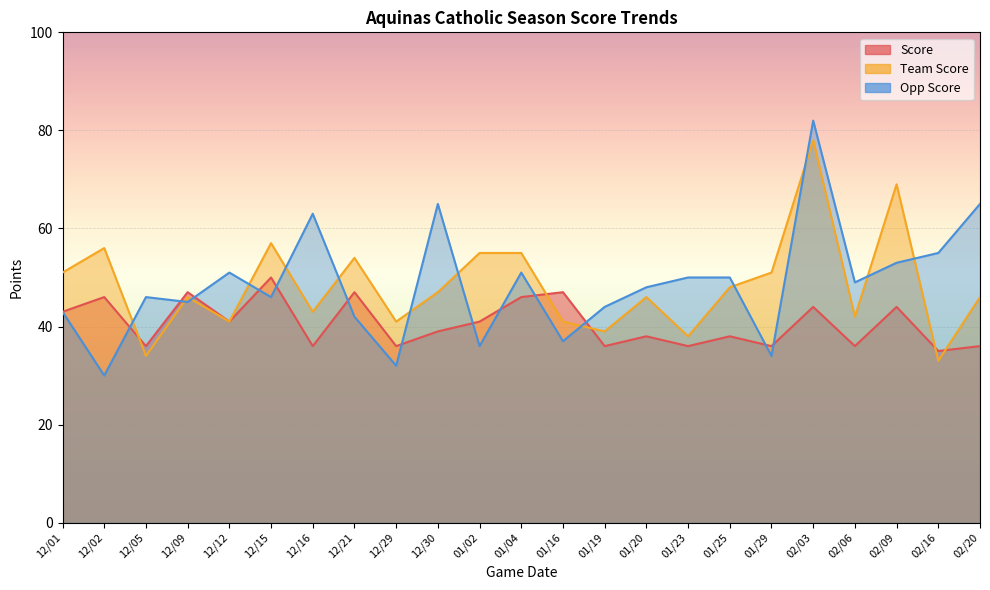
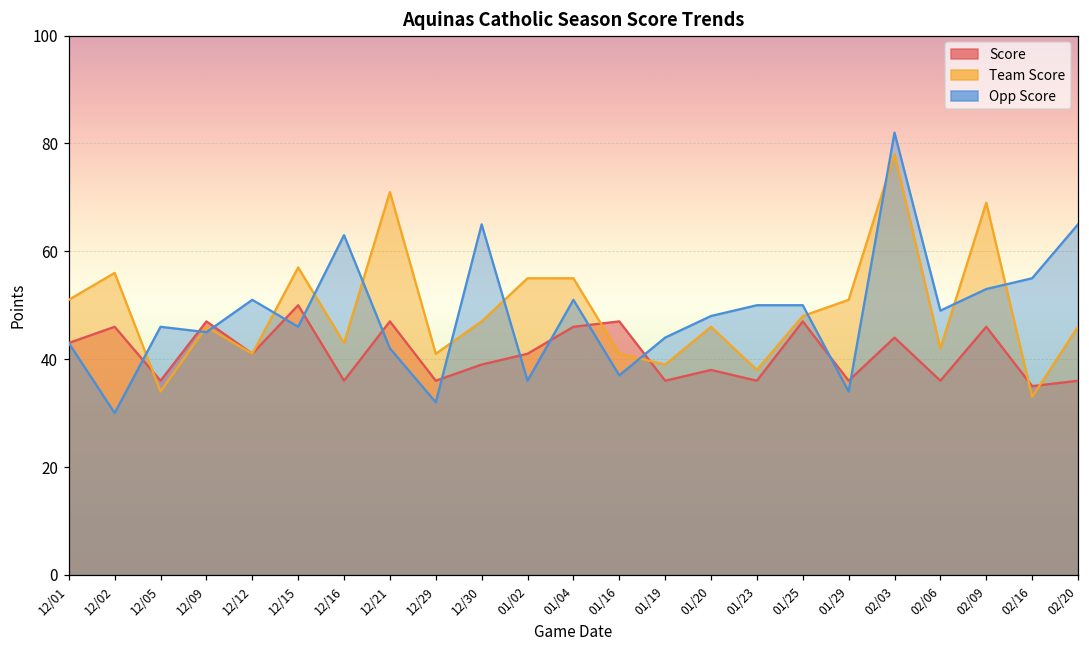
  {
    "Score": {
      "12/02": 46,
      "12/05": 36,
      "12/09": 47,
      "12/15": 50,
      "12/16": 36,
      "12/21": 47,
      "12/29": 36,
      "12/30": 39,
      "01/02": 41,
      "01/04": 46,
      "01/16": 47,
      "01/19": 36,
      "01/20": 38,
      "01/23": 36,
-     "01/25": 38,
+     "01/25": 47,
      "01/29": 36,
      "02/03": 44,
      "02/06": 36,
-     "02/09": 44,
+     "02/09": 46,
      "02/16": 35,
      "02/20": 36
    },
    "Team Score": {
      "12/01": 51,
      "12/02": 56,
      "12/05": 34,
      "12/09": 46,
      "12/15": 57,
      "12/16": 43,
-     "12/21": 54,
+     "12/21": 71,
      "12/29": 41,
      "12/30": 47,
      "01/02": 55,
      "01/04": 55,
      "01/16": 41,
      "01/19": 39,
      "01/20": 46,
      "01/23": 38,
      "01/25": 48,
      "01/29": 51,
      "02/03": 78,
      "02/06": 42,
      "02/09": 69,
      "02/16": 33,
      "02/20": 46
    },
    "Opp Score": {
      "12/02": 30,
      "12/05": 46,
      "12/09": 45,
      "12/12": 51,
      "12/15": 46,
      "12/16": 63,
      "12/21": 42,
      "12/29": 32,
      "12/30": 65,
      "01/02": 36,
      "01/04": 51,
      "01/16": 37,
      "01/19": 44,
      "01/20": 48,
      "01/23": 50,
      "01/25": 50,
      "01/29": 34,
      "02/03": 82,
      "02/06": 49,
      "02/09": 53,
      "02/16": 55,
      "02/20": 65
    }
  }
